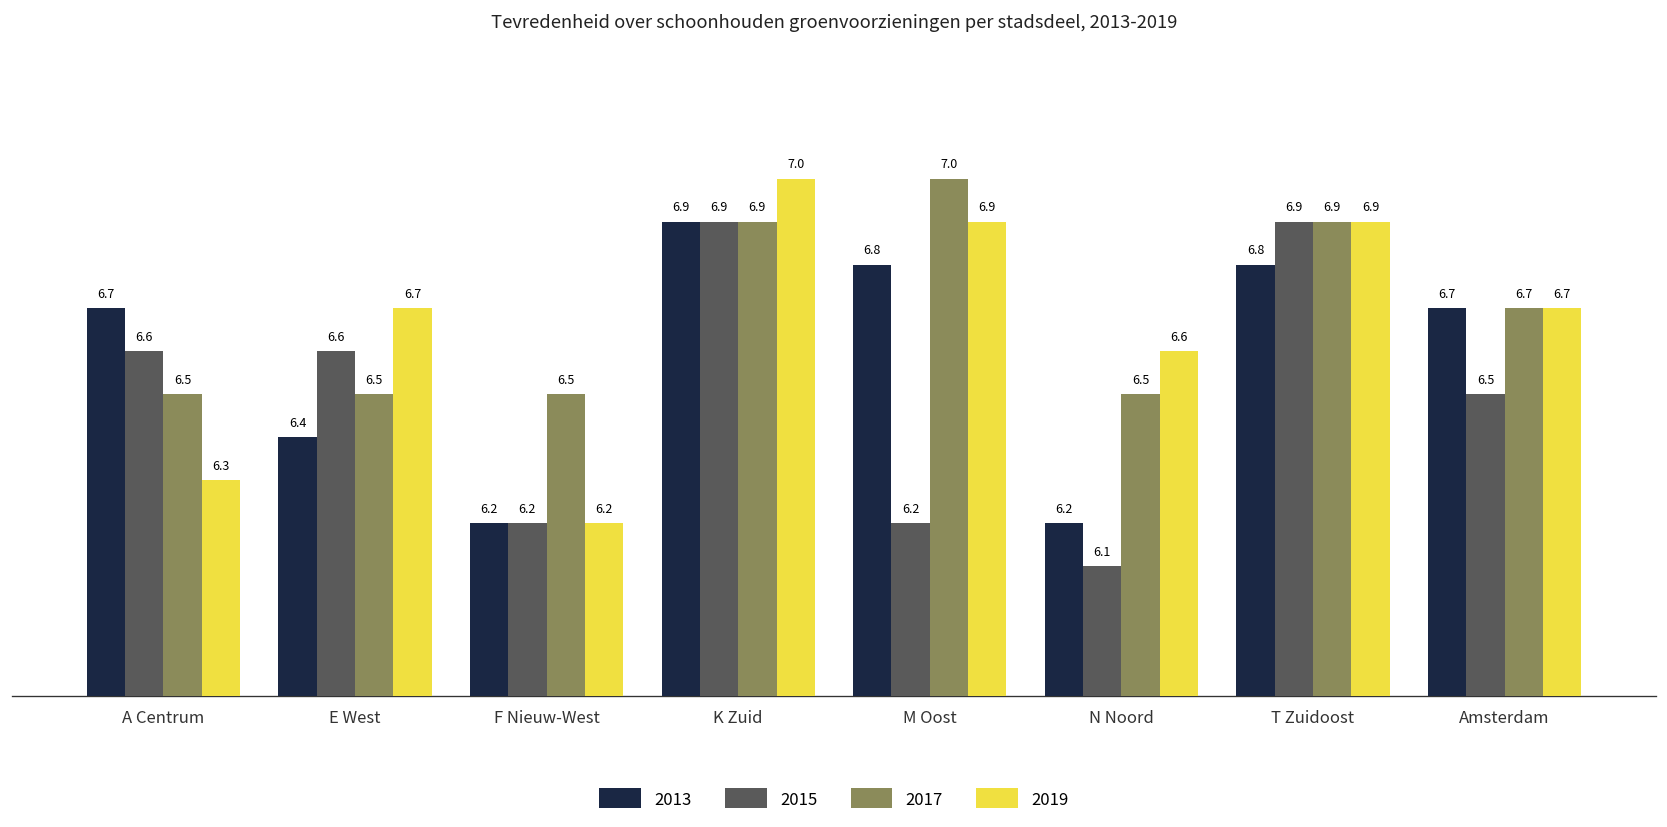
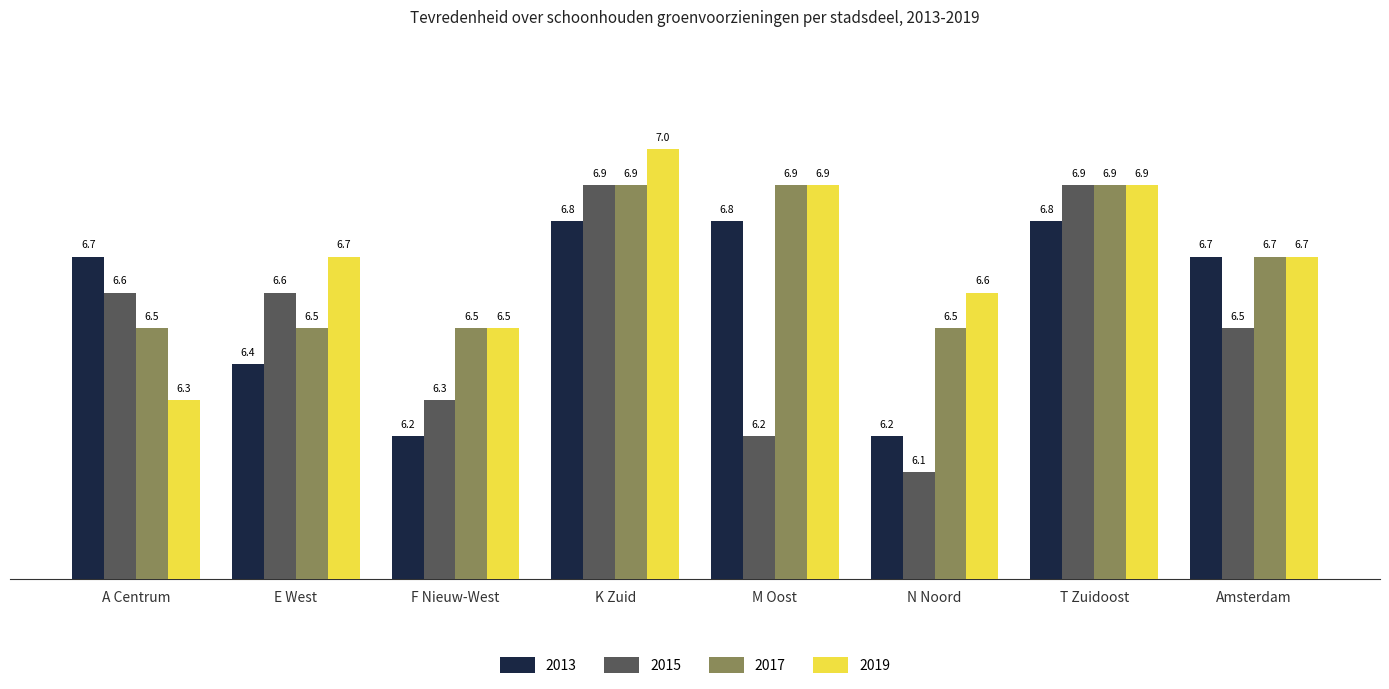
  {
    "2013": {
      "A Centrum": 6.7,
      "E West": 6.4,
      "F Nieuw-West": 6.2,
-     "K Zuid": 6.9,
+     "K Zuid": 6.8,
      "M Oost": 6.8,
      "N Noord": 6.2,
      "T Zuidoost": 6.8,
      "Amsterdam": 6.7
    },
    "2015": {
      "A Centrum": 6.6,
      "E West": 6.6,
-     "F Nieuw-West": 6.2,
+     "F Nieuw-West": 6.3,
      "K Zuid": 6.9,
      "M Oost": 6.2,
      "N Noord": 6.1,
      "T Zuidoost": 6.9,
      "Amsterdam": 6.5
    },
    "2017": {
      "A Centrum": 6.5,
      "E West": 6.5,
      "F Nieuw-West": 6.5,
      "K Zuid": 6.9,
-     "M Oost": 7.0,
+     "M Oost": 6.9,
      "N Noord": 6.5,
      "T Zuidoost": 6.9,
      "Amsterdam": 6.7
    },
    "2019": {
      "A Centrum": 6.3,
      "E West": 6.7,
-     "F Nieuw-West": 6.2,
+     "F Nieuw-West": 6.5,
      "K Zuid": 7.0,
      "M Oost": 6.9,
      "N Noord": 6.6,
      "T Zuidoost": 6.9,
      "Amsterdam": 6.7
    }
  }
